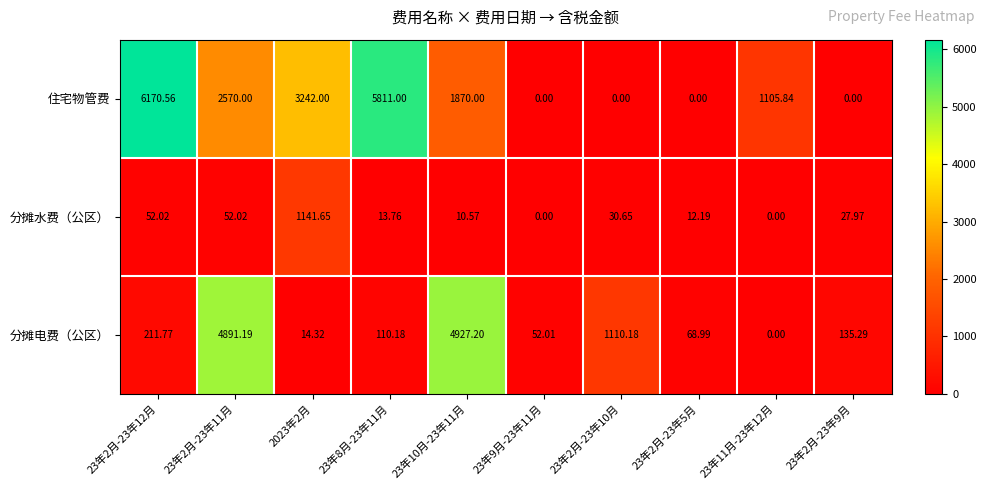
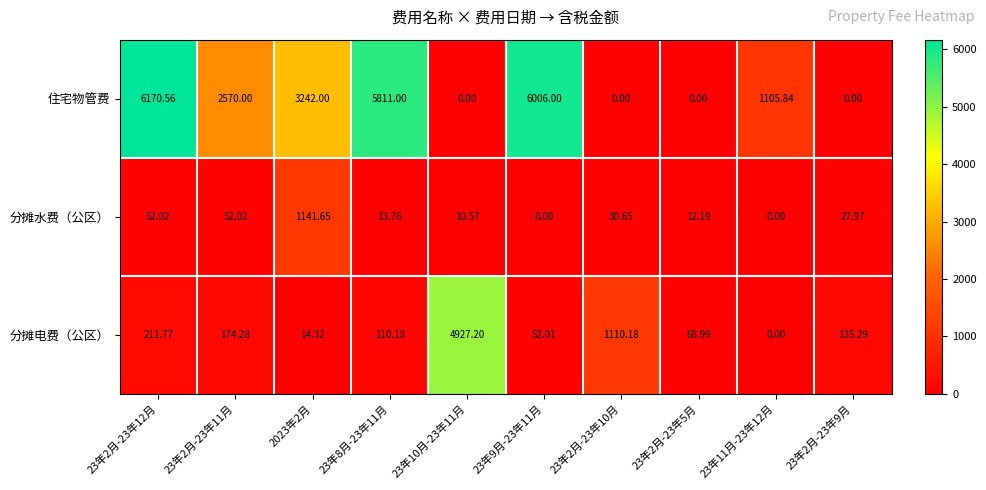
  {
    "住宅物管费": {
      "23年2月-23年12月": 6170.56,
      "23年2月-23年11月": 2570.00,
      "2023年2月": 3242.00,
      "23年8月-23年11月": 5811.00,
-     "23年10月-23年11月": 1870.00,
-     "23年9月-23年11月": 0.00,
+     "23年10月-23年11月": 0.00,
+     "23年9月-23年11月": 6006.00,
      "23年2月-23年10月": 0.00,
      "23年2月-23年5月": 0.00,
      "23年11月-23年12月": 1105.84,
      "23年2月-23年9月": 0.00
    },
    "分摊水费（公区）": {
      "23年2月-23年12月": 52.02,
      "23年2月-23年11月": 52.02,
      "2023年2月": 1141.65,
      "23年8月-23年11月": 13.76,
      "23年10月-23年11月": 10.57,
      "23年9月-23年11月": 0.00,
      "23年2月-23年10月": 30.65,
      "23年2月-23年5月": 12.19,
      "23年11月-23年12月": 0.00,
      "23年2月-23年9月": 27.97
    },
    "分摊电费（公区）": {
      "23年2月-23年12月": 211.77,
-     "23年2月-23年11月": 4891.19,
+     "23年2月-23年11月": 174.28,
      "2023年2月": 14.32,
      "23年8月-23年11月": 110.18,
      "23年10月-23年11月": 4927.20,
      "23年9月-23年11月": 52.01,
      "23年2月-23年10月": 1110.18,
      "23年2月-23年5月": 68.99,
      "23年11月-23年12月": 0.00,
      "23年2月-23年9月": 135.29
    }
  }
